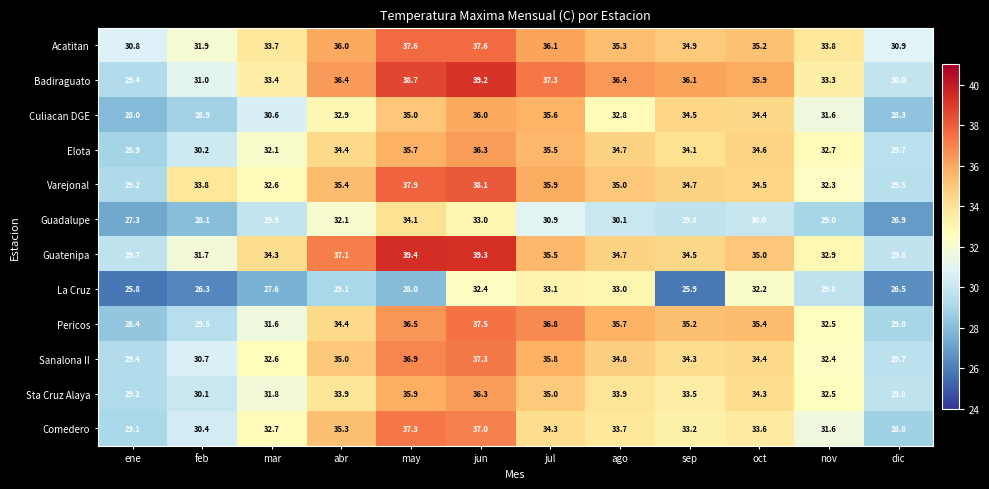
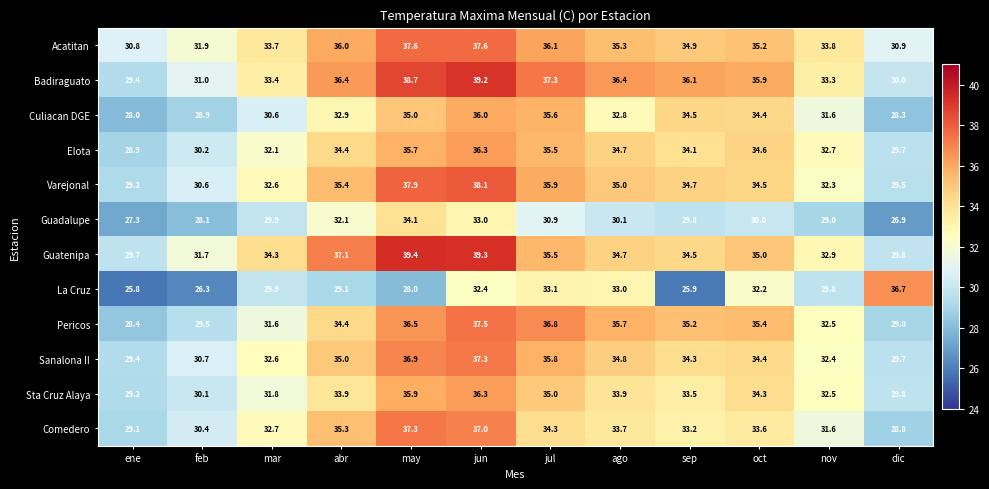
  {
    "Acatitan": {
      "ene": 30.8,
      "feb": 31.9,
      "mar": 33.7,
      "abr": 36.0,
      "may": 37.6,
      "jun": 37.6,
      "jul": 36.1,
      "ago": 35.3,
      "sep": 34.9,
      "oct": 35.2,
      "nov": 33.8,
      "dic": 30.9
    },
    "Badiraguato": {
      "ene": 29.4,
      "feb": 31.0,
      "mar": 33.4,
      "abr": 36.4,
      "may": 38.7,
      "jun": 39.2,
      "jul": 37.3,
      "ago": 36.4,
      "sep": 36.1,
      "oct": 35.9,
      "nov": 33.3,
      "dic": 30.0
    },
    "Culiacan DGE": {
      "ene": 28.0,
      "feb": 28.9,
      "mar": 30.6,
      "abr": 32.9,
      "may": 35.0,
      "jun": 36.0,
      "jul": 35.6,
      "ago": 32.8,
      "sep": 34.5,
      "oct": 34.4,
      "nov": 31.6,
      "dic": 28.3
    },
    "Elota": {
      "ene": 28.9,
      "feb": 30.2,
      "mar": 32.1,
      "abr": 34.4,
      "may": 35.7,
      "jun": 36.3,
      "jul": 35.5,
      "ago": 34.7,
      "sep": 34.1,
      "oct": 34.6,
      "nov": 32.7,
      "dic": 29.7
    },
    "Varejonal": {
      "ene": 29.2,
-     "feb": 33.8,
+     "feb": 30.6,
      "mar": 32.6,
      "abr": 35.4,
      "may": 37.9,
      "jun": 38.1,
      "jul": 35.9,
      "ago": 35.0,
      "sep": 34.7,
      "oct": 34.5,
      "nov": 32.3,
      "dic": 29.5
    },
    "Guadalupe": {
      "ene": 27.3,
      "feb": 28.1,
      "mar": 29.9,
      "abr": 32.1,
      "may": 34.1,
      "jun": 33.0,
      "jul": 30.9,
      "ago": 30.1,
      "sep": 29.8,
      "oct": 30.0,
      "nov": 29.0,
      "dic": 26.9
    },
    "Guatenipa": {
      "ene": 29.7,
      "feb": 31.7,
      "mar": 34.3,
      "abr": 37.1,
      "may": 39.4,
      "jun": 39.3,
      "jul": 35.5,
      "ago": 34.7,
      "sep": 34.5,
      "oct": 35.0,
      "nov": 32.9,
      "dic": 29.8
    },
    "La Cruz": {
      "ene": 25.8,
      "feb": 26.3,
-     "mar": 27.6,
+     "mar": 29.9,
      "abr": 29.1,
      "may": 28.0,
      "jun": 32.4,
      "jul": 33.1,
      "ago": 33.0,
      "sep": 25.9,
      "oct": 32.2,
      "nov": 29.8,
-     "dic": 26.5
+     "dic": 36.7
    },
    "Pericos": {
      "ene": 28.4,
      "feb": 29.5,
      "mar": 31.6,
      "abr": 34.4,
      "may": 36.5,
      "jun": 37.5,
      "jul": 36.8,
      "ago": 35.7,
      "sep": 35.2,
      "oct": 35.4,
      "nov": 32.5,
      "dic": 29.0
    },
    "Sanalona II": {
      "ene": 29.4,
      "feb": 30.7,
      "mar": 32.6,
      "abr": 35.0,
      "may": 36.9,
      "jun": 37.3,
      "jul": 35.8,
      "ago": 34.8,
      "sep": 34.3,
      "oct": 34.4,
      "nov": 32.4,
      "dic": 29.7
    },
    "Sta Cruz Alaya": {
      "ene": 29.2,
      "feb": 30.1,
      "mar": 31.8,
      "abr": 33.9,
      "may": 35.9,
      "jun": 36.3,
      "jul": 35.0,
      "ago": 33.9,
      "sep": 33.5,
      "oct": 34.3,
      "nov": 32.5,
      "dic": 29.8
    },
    "Comedero": {
      "ene": 29.1,
      "feb": 30.4,
      "mar": 32.7,
      "abr": 35.3,
      "may": 37.3,
      "jun": 37.0,
      "jul": 34.3,
      "ago": 33.7,
      "sep": 33.2,
      "oct": 33.6,
      "nov": 31.6,
      "dic": 28.8
    }
  }
